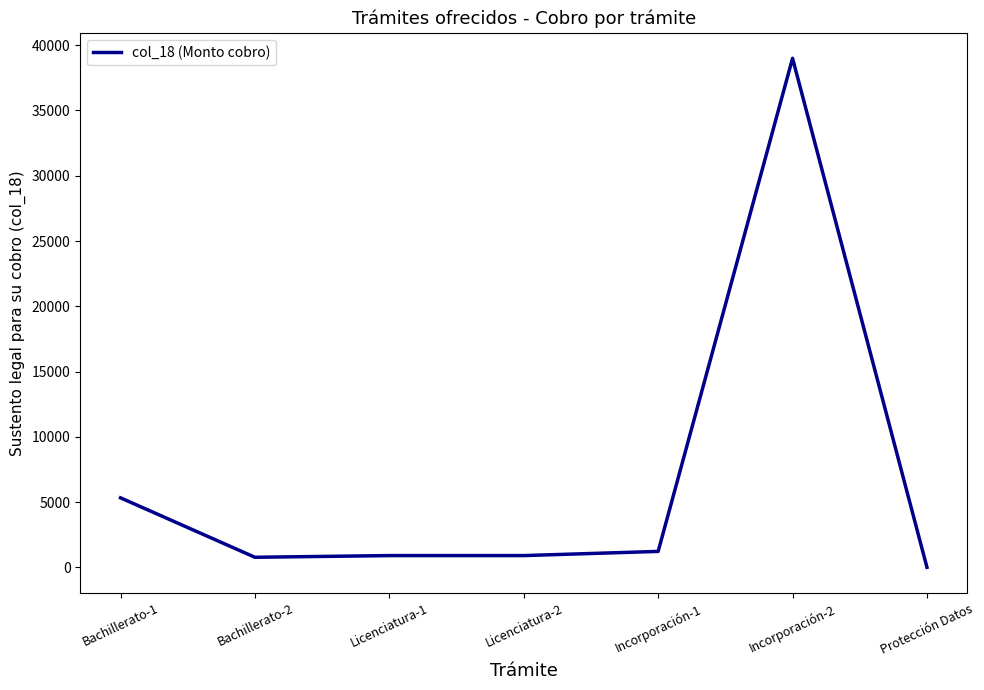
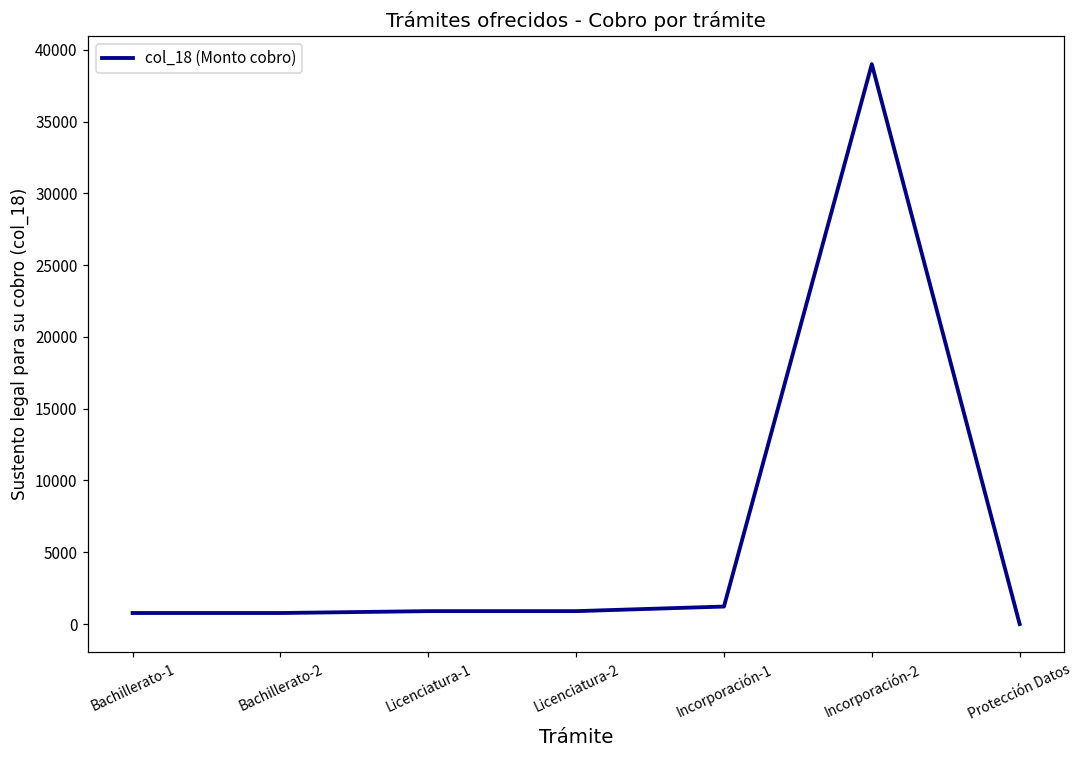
  {
-   "Bachillerato-1": 5300,
+   "Bachillerato-1": 800,
    "Bachillerato-2": 800,
    "Licenciatura-1": 900,
    "Licenciatura-2": 900,
    "Incorporación-1": 1200,
    "Incorporación-2": 39000,
    "Protección Datos": 0
  }
